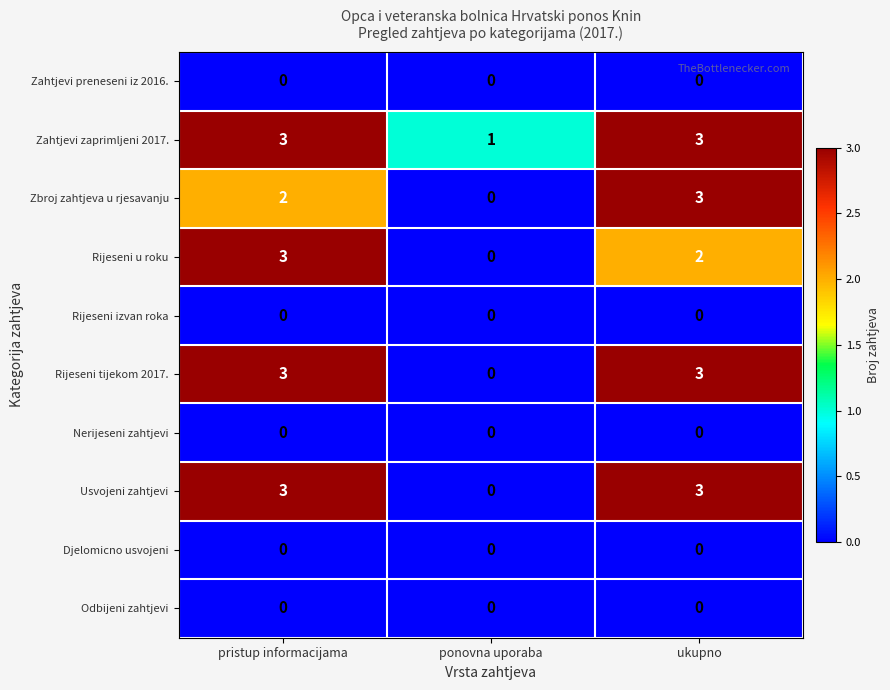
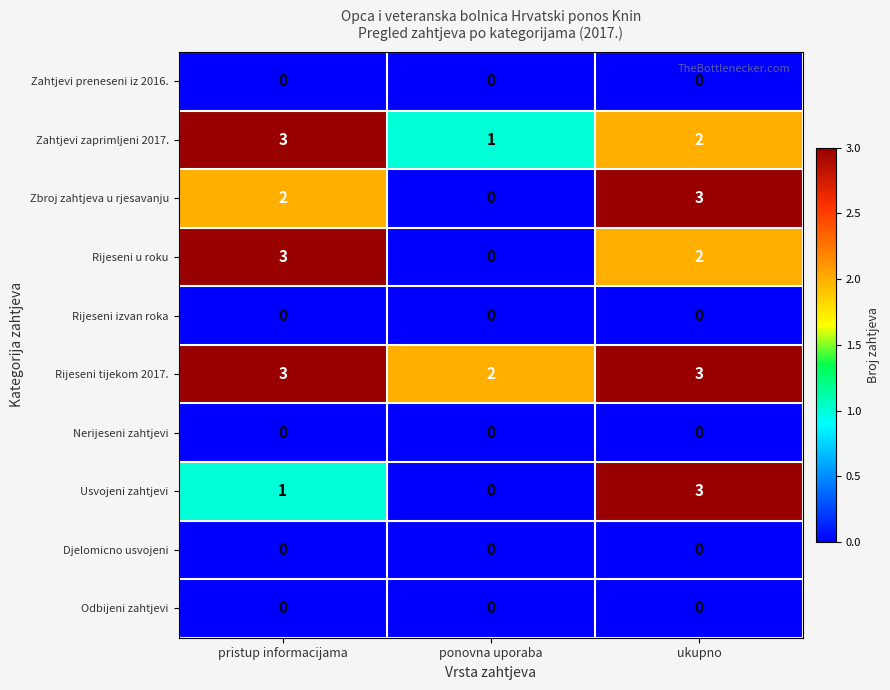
  {
    "Zahtjevi preneseni iz 2016.": {
      "pristup informacijama": 0,
      "ponovna uporaba": 0
    },
    "Zahtjevi zaprimljeni 2017.": {
      "pristup informacijama": 3,
      "ponovna uporaba": 1,
-     "ukupno": 3
+     "ukupno": 2
    },
    "Zbroj zahtjeva u rjesavanju": {
      "pristup informacijama": 2,
      "ponovna uporaba": 0,
      "ukupno": 3
    },
    "Rijeseni u roku": {
      "pristup informacijama": 3,
      "ponovna uporaba": 0,
      "ukupno": 2
    },
    "Rijeseni izvan roka": {
      "pristup informacijama": 0,
      "ponovna uporaba": 0,
      "ukupno": 0
    },
    "Rijeseni tijekom 2017.": {
      "pristup informacijama": 3,
-     "ponovna uporaba": 0,
+     "ponovna uporaba": 2,
      "ukupno": 3
    },
    "Nerijeseni zahtjevi": {
      "pristup informacijama": 0,
      "ponovna uporaba": 0,
      "ukupno": 0
    },
    "Usvojeni zahtjevi": {
-     "pristup informacijama": 3,
+     "pristup informacijama": 1,
      "ponovna uporaba": 0,
      "ukupno": 3
    },
    "Djelomicno usvojeni": {
      "pristup informacijama": 0,
      "ponovna uporaba": 0,
      "ukupno": 0
    },
    "Odbijeni zahtjevi": {
      "pristup informacijama": 0,
      "ponovna uporaba": 0,
      "ukupno": 0
    }
  }
